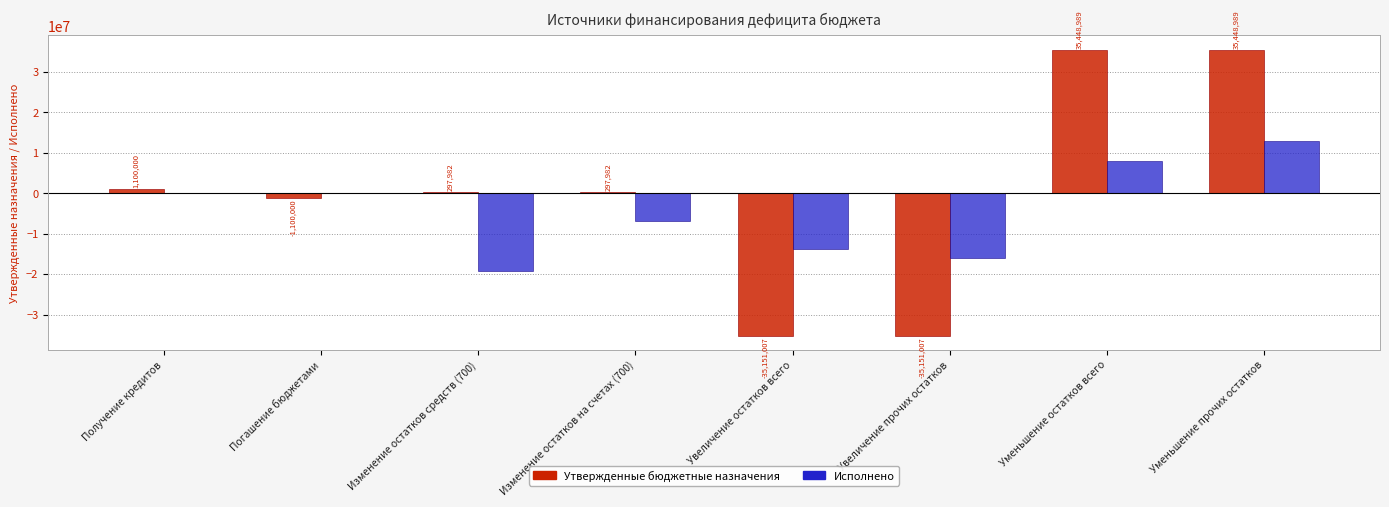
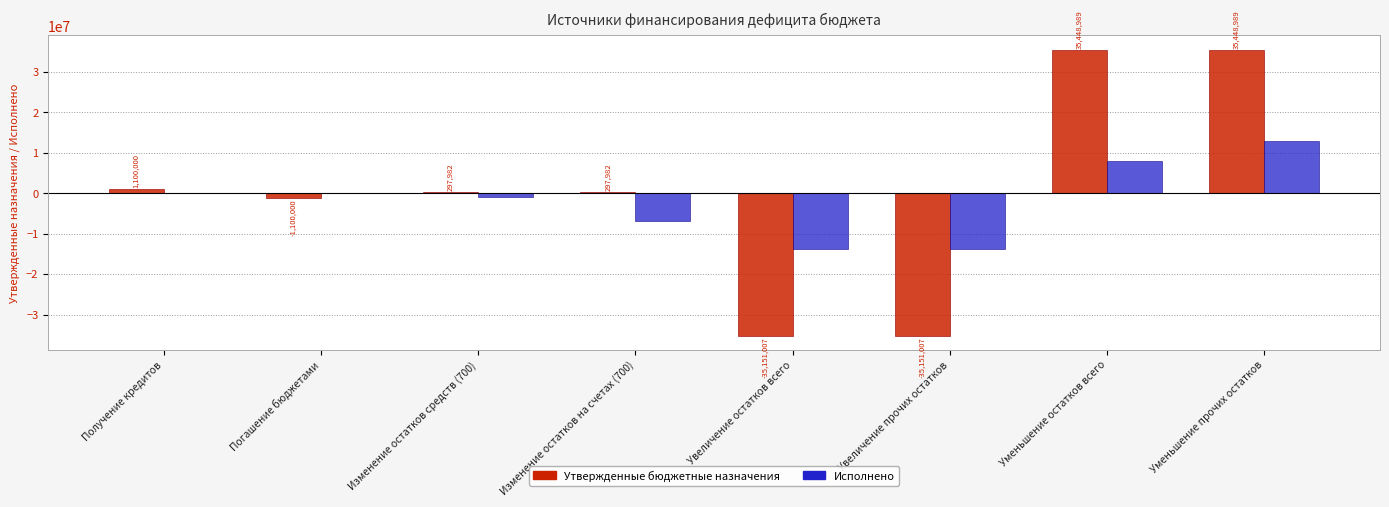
  {
    "Утвержденные бюджетные назначения": {
      "Получение кредитов": "1,100,000",
      "Погашение бюджетами": "-1,100,000",
      "Изменение остатков средств (700)": "297,982",
      "Изменение остатков на счетах (700)": "297,982",
      "Увеличение остатков всего": "-35,151,007",
      "Увеличение прочих остатков": "-35,151,007",
      "Уменьшение остатков всего": "35,448,989",
      "Уменьшение прочих остатков": "35,448,989"
    },
    "Исполнено": {
      "Получение кредитов": "0",
      "Погашение бюджетами": "0",
-     "Изменение остатков средств (700)": "-19000000",
+     "Изменение остатков средств (700)": "-1000000",
      "Изменение остатков на счетах (700)": "-7000000",
      "Увеличение остатков всего": "-14000000",
-     "Увеличение прочих остатков": "-16000000",
+     "Увеличение прочих остатков": "-14000000",
      "Уменьшение остатков всего": "8000000",
      "Уменьшение прочих остатков": "13000000"
    }
  }
